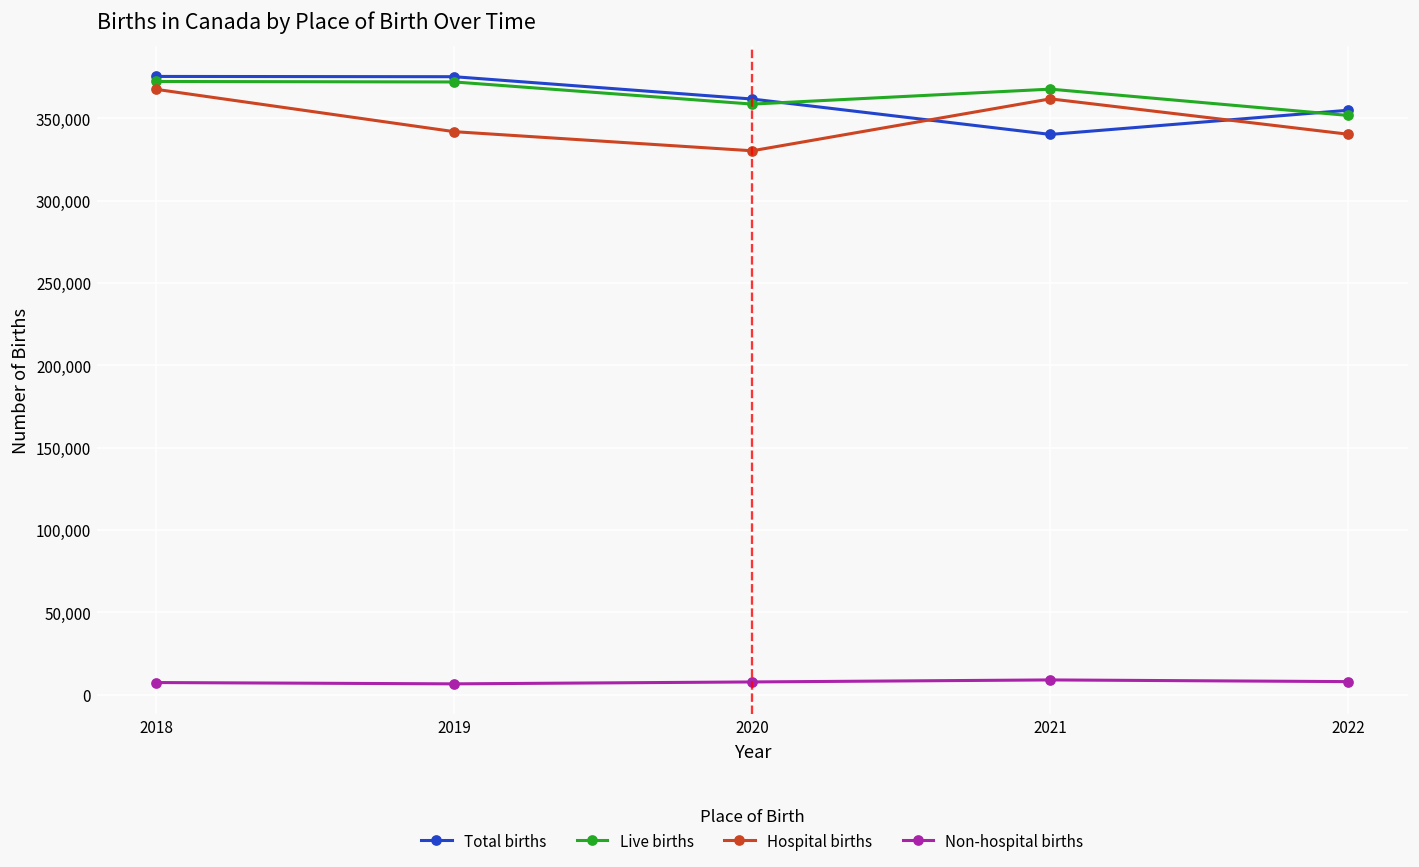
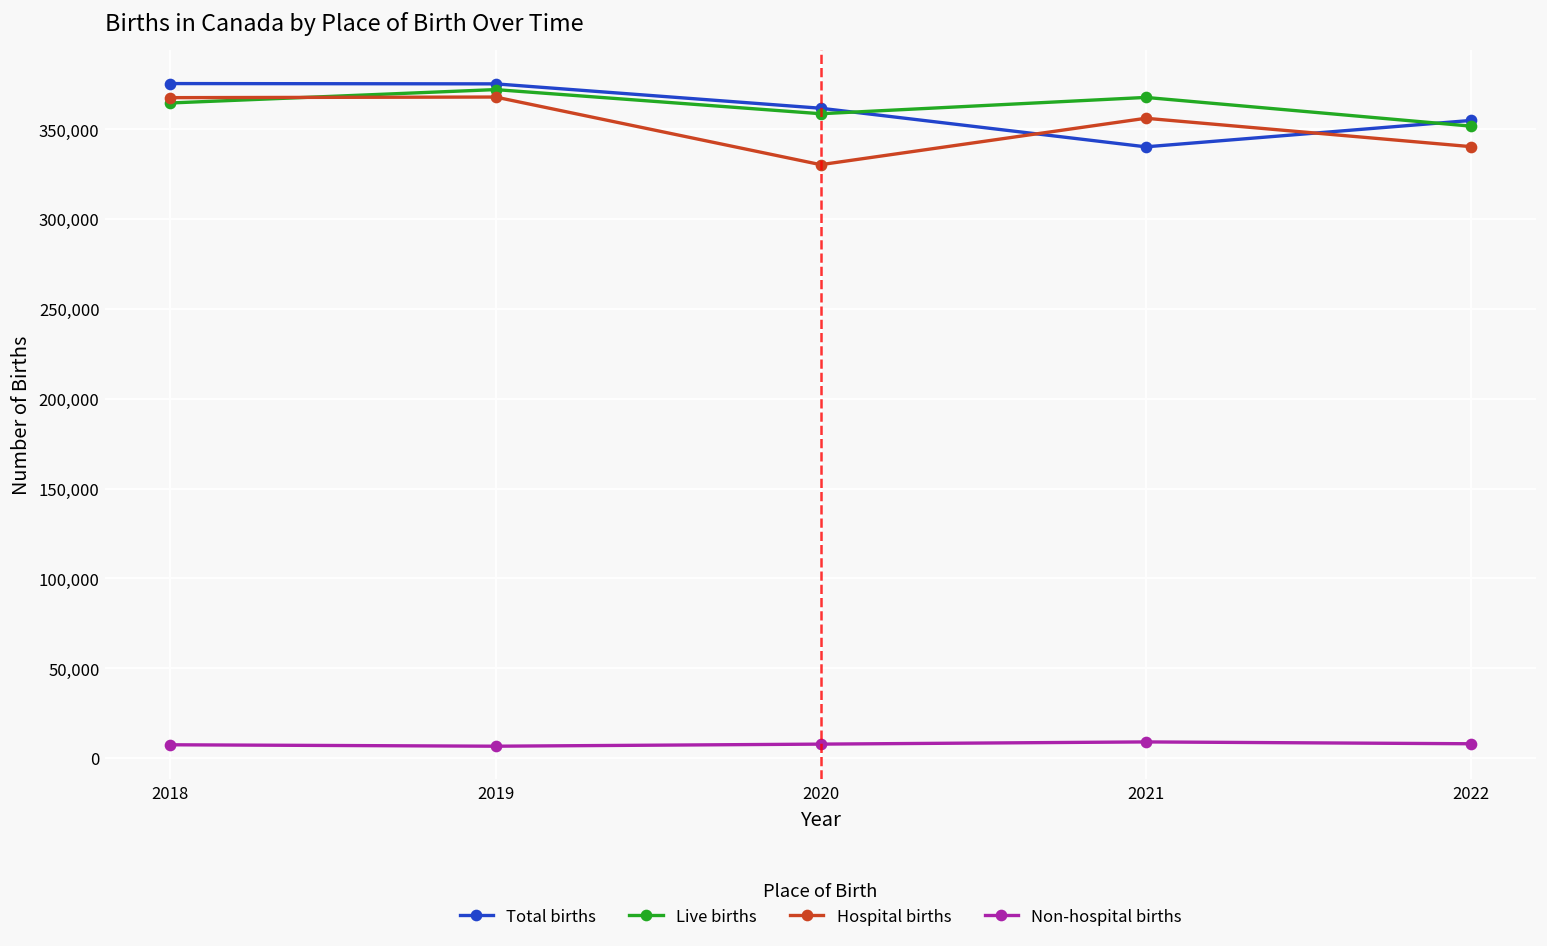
  {
    "Total births": {
      "2018": "375,000",
      "2019": "375,000",
      "2020": "362,000",
      "2021": "340,000",
      "2022": "355,000"
    },
    "Live births": {
-     "2018": "372,000",
+     "2018": "365,000",
      "2019": "372,000",
      "2020": "359,000",
      "2021": "368,000",
      "2022": "352,000"
    },
    "Hospital births": {
      "2018": "368,000",
-     "2019": "342,000",
+     "2019": "368,000",
      "2020": "330,000",
-     "2021": "362,000",
+     "2021": "356,000",
      "2022": "340,000"
    },
    "Non-hospital births": {
      "2018": "7,000",
      "2019": "7,000",
      "2020": "8,000",
      "2021": "9,000",
      "2022": "8,000"
    }
  }
